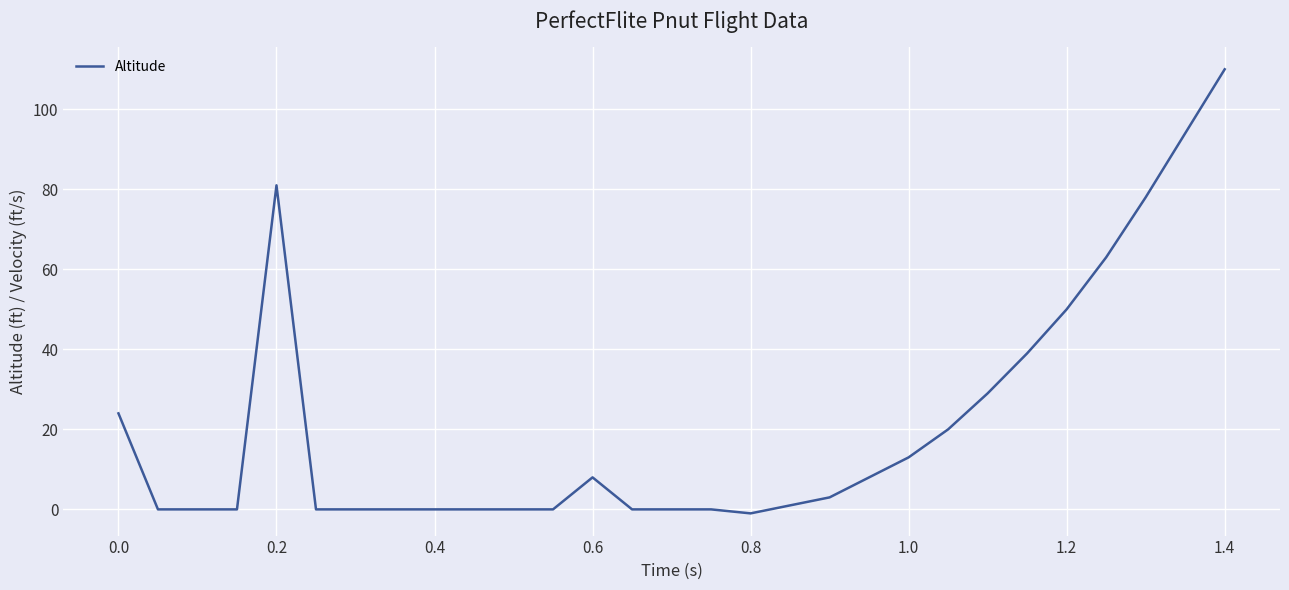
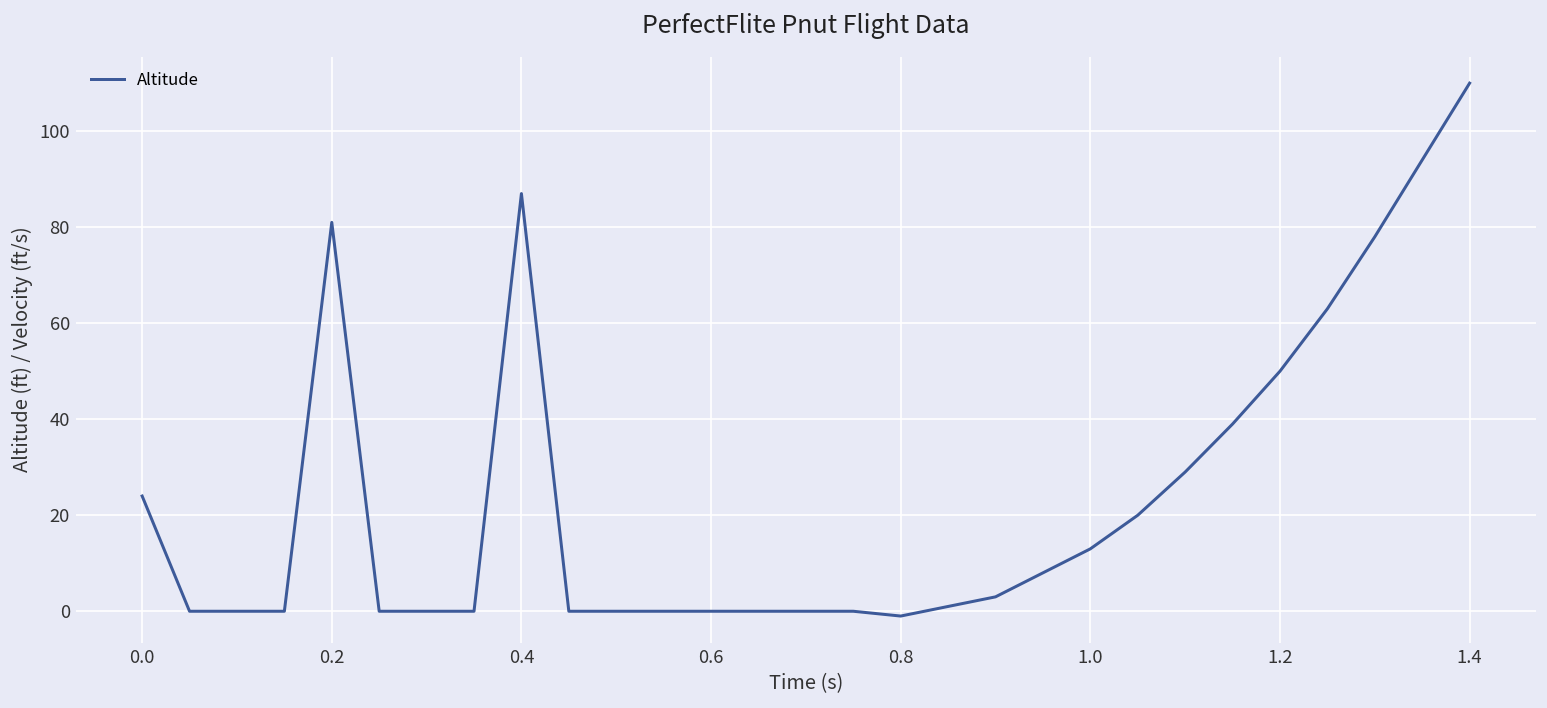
  {
    "0.0": 24,
    "0.2": 81,
-   "0.4": 0,
-   "0.6": 8,
+   "0.4": 87,
+   "0.6": 0,
    "0.8": -1,
    "1.0": 13,
    "1.2": 50,
    "1.4": 110
  }
